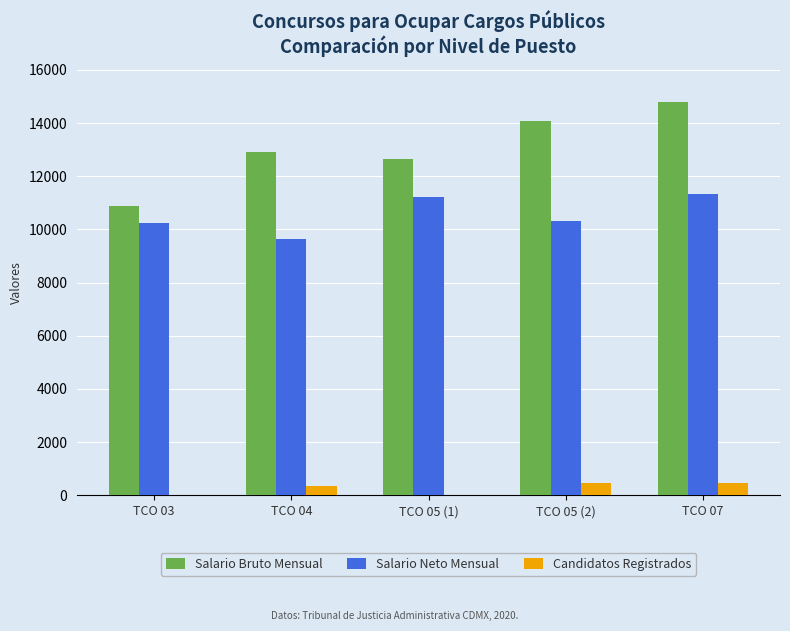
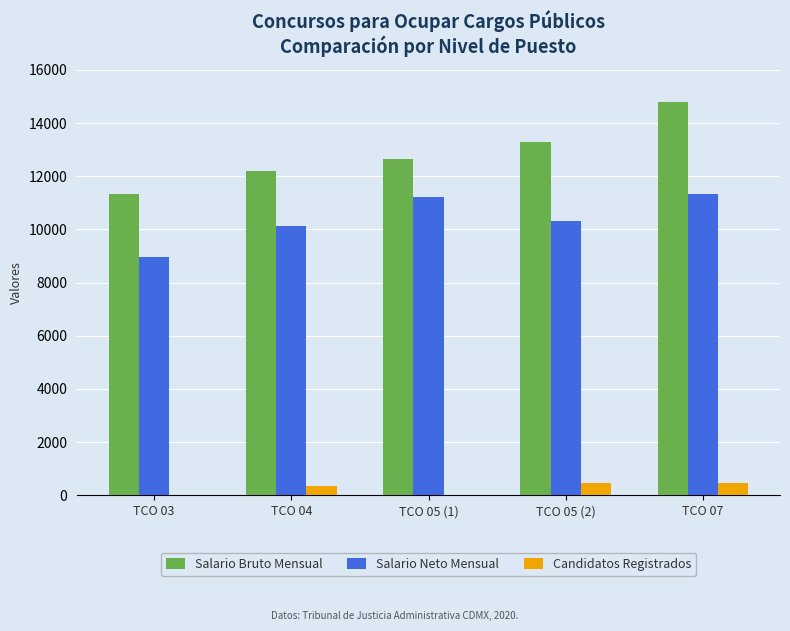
  {
    "Salario Bruto Mensual": {
-     "TCO 03": 10900,
-     "TCO 04": 12900,
+     "TCO 03": 11300,
+     "TCO 04": 12200,
      "TCO 05 (1)": 12600,
-     "TCO 05 (2)": 14100,
+     "TCO 05 (2)": 13300,
      "TCO 07": 14800
    },
    "Salario Neto Mensual": {
-     "TCO 03": 10200,
-     "TCO 04": 9600,
+     "TCO 03": 9000,
+     "TCO 04": 10100,
      "TCO 05 (1)": 11200,
      "TCO 05 (2)": 10300,
      "TCO 07": 11300
    },
    "Candidatos Registrados": {
      "TCO 04": 300,
      "TCO 05 (2)": 400,
      "TCO 07": 500
    }
  }
